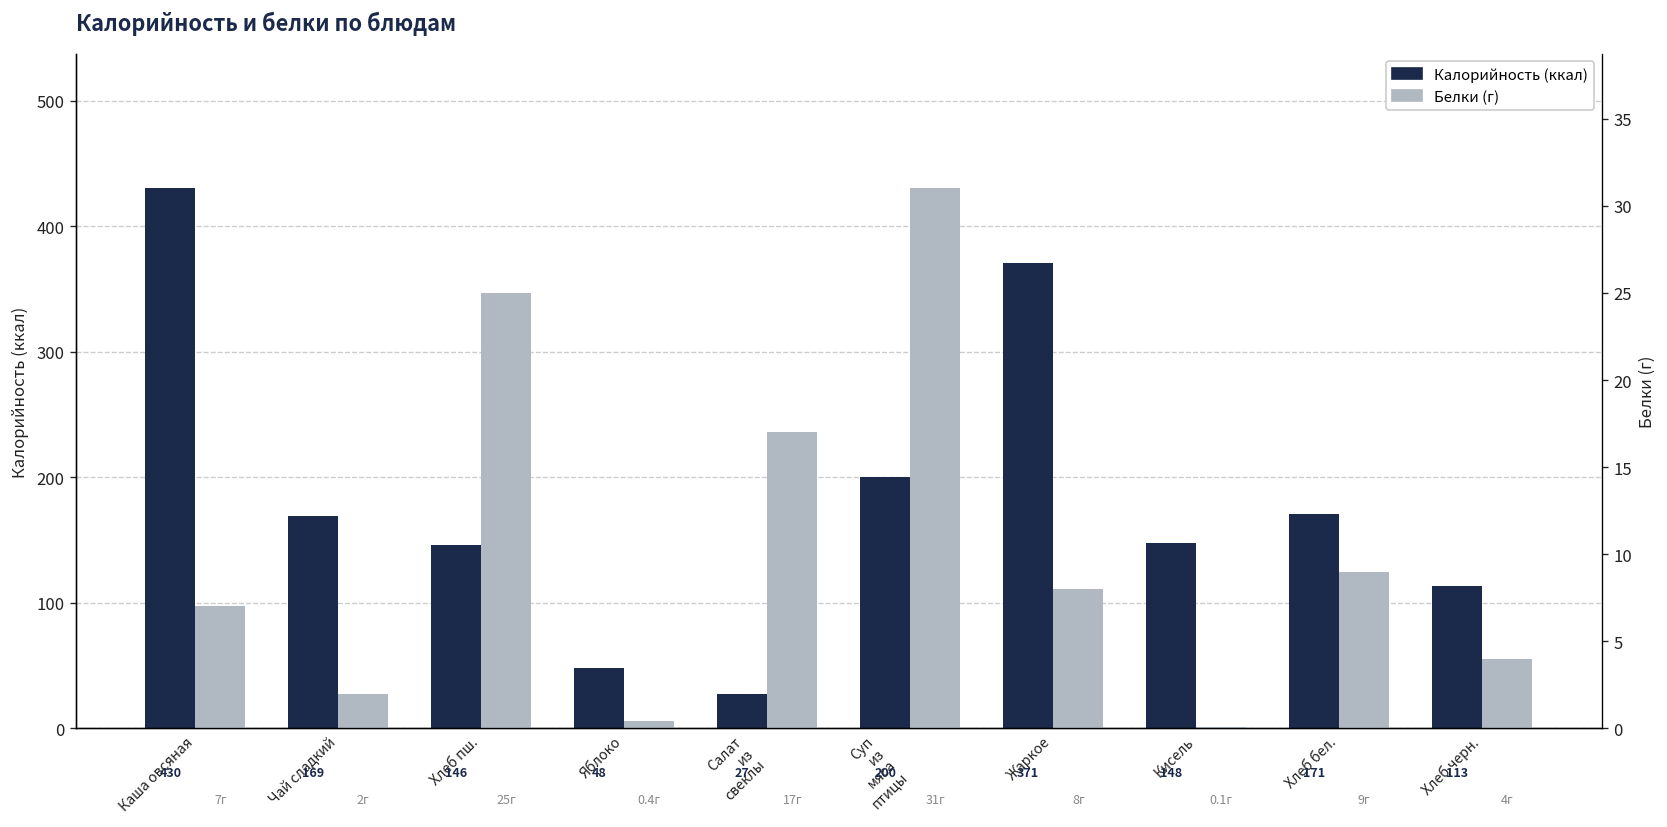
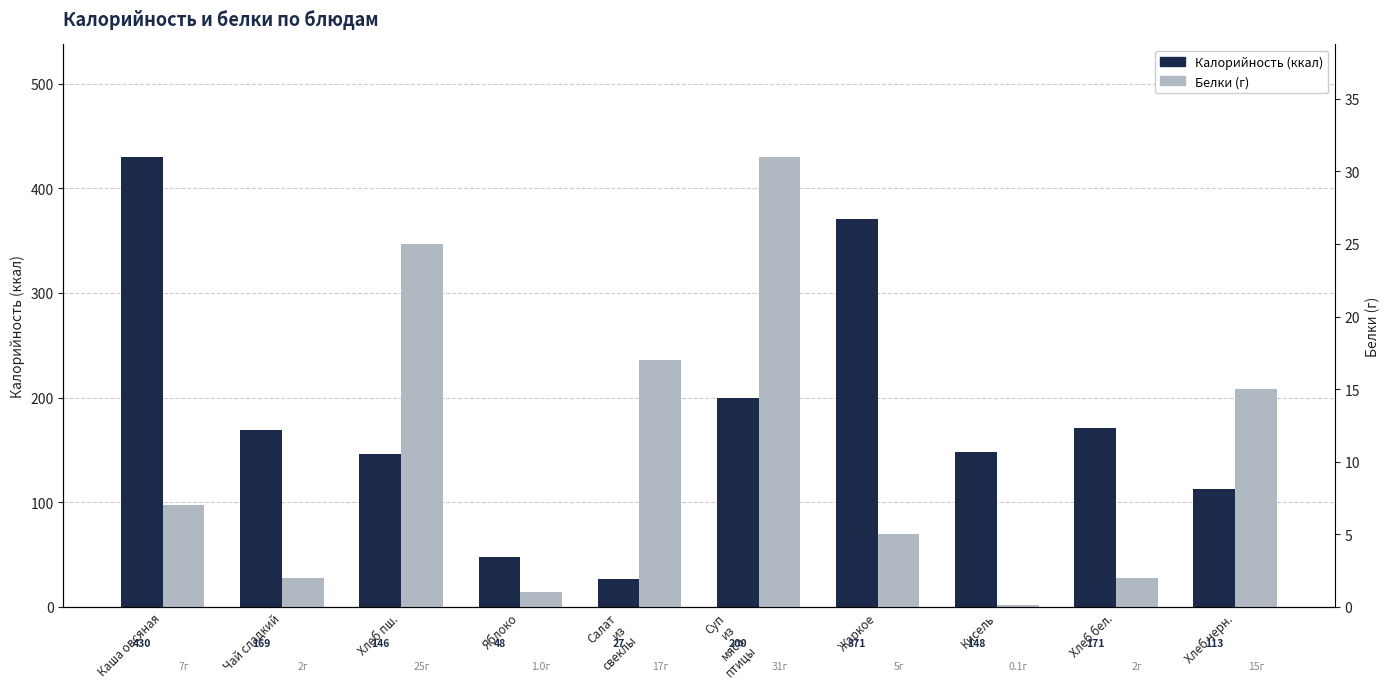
  {
    "Белки (г)": {
-     "Яблоко": "0.4г",
-     "Жаркое": "8г",
-     "Хлеб бел.": "9г",
-     "Хлеб черн.": "4г"
+     "Яблоко": "1.0г",
+     "Жаркое": "5г",
+     "Хлеб бел.": "2г",
+     "Хлеб черн.": "15г"
    }
  }
